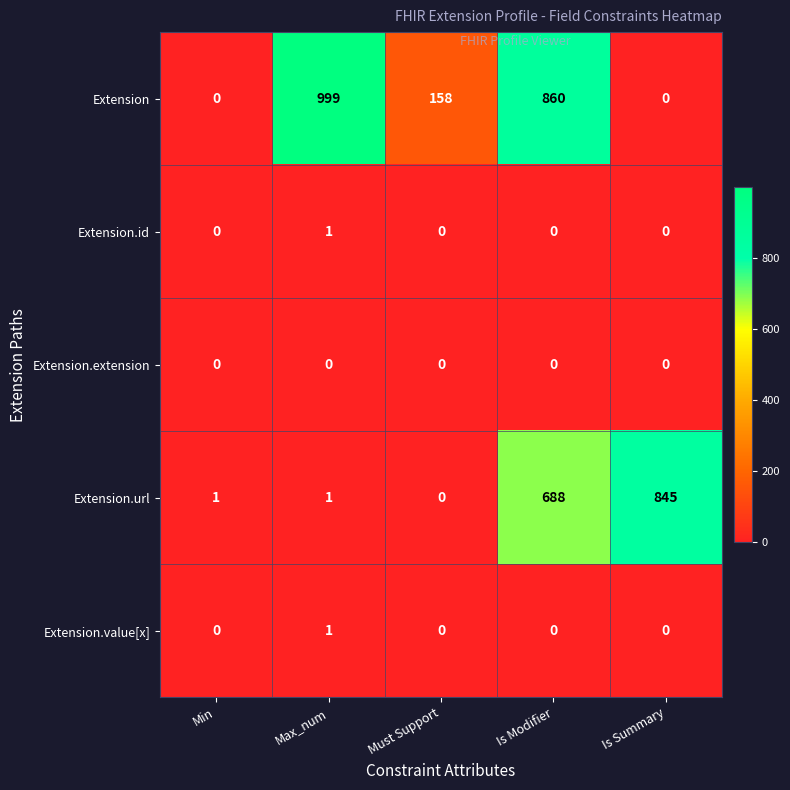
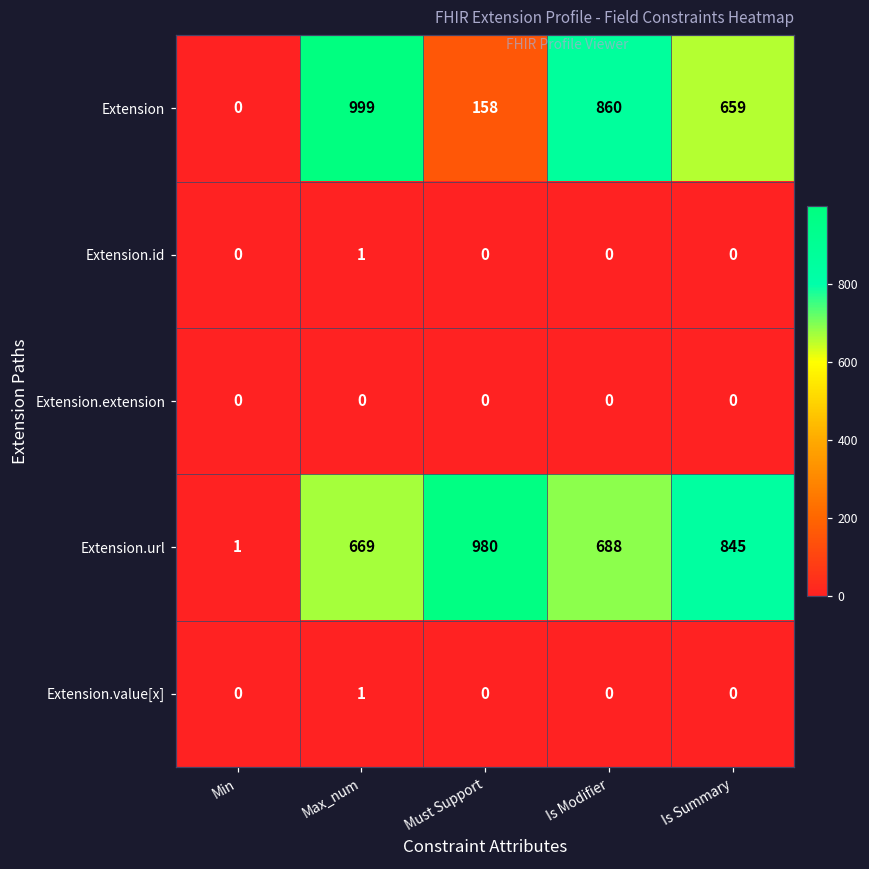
  {
    "Extension": {
      "Min": 0,
      "Max_num": 999,
      "Must Support": 158,
      "Is Modifier": 860,
-     "Is Summary": 0
+     "Is Summary": 659
    },
    "Extension.id": {
      "Min": 0,
      "Max_num": 1,
      "Must Support": 0,
      "Is Modifier": 0,
      "Is Summary": 0
    },
    "Extension.extension": {
      "Min": 0,
      "Max_num": 0,
      "Must Support": 0,
      "Is Modifier": 0,
      "Is Summary": 0
    },
    "Extension.url": {
      "Min": 1,
-     "Max_num": 1,
-     "Must Support": 0,
+     "Max_num": 669,
+     "Must Support": 980,
      "Is Modifier": 688,
      "Is Summary": 845
    },
    "Extension.value[x]": {
      "Min": 0,
      "Max_num": 1,
      "Must Support": 0,
      "Is Modifier": 0,
      "Is Summary": 0
    }
  }
